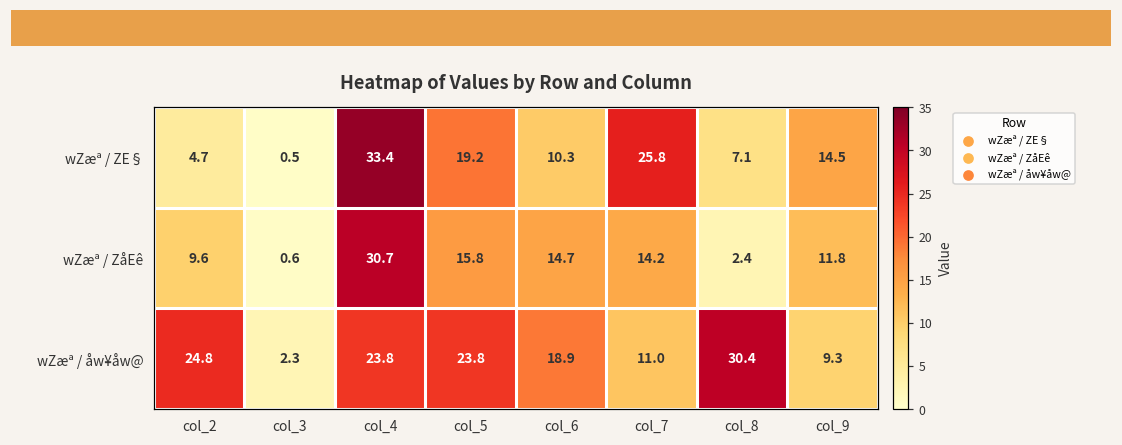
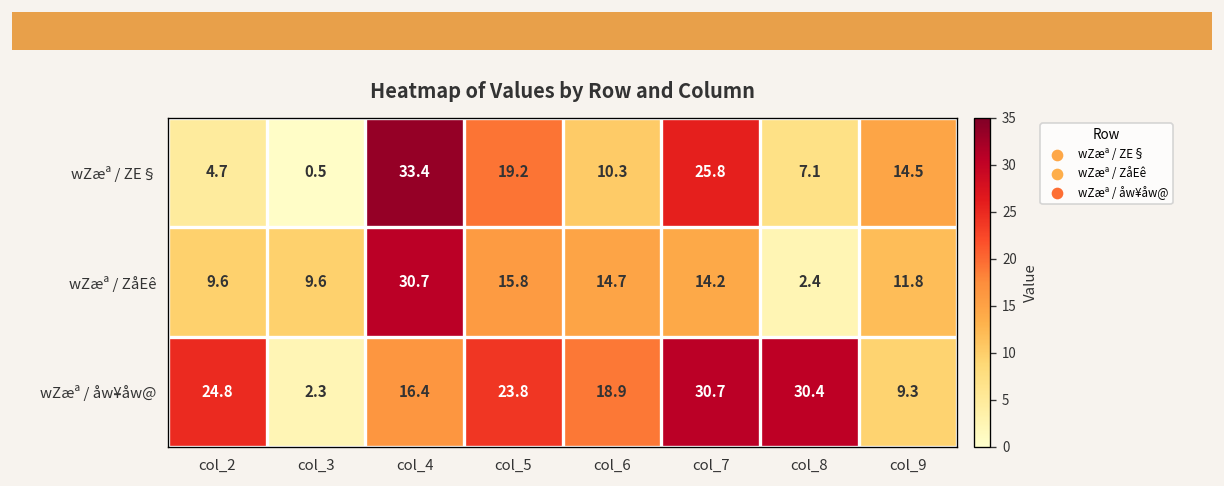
  {
    "wZæª / ZE§": {
      "col_2": 4.7,
      "col_3": 0.5,
      "col_4": 33.4,
      "col_5": 19.2,
      "col_6": 10.3,
      "col_7": 25.8,
      "col_8": 7.1,
      "col_9": 14.5
    },
    "wZæª / ZåEê": {
      "col_2": 9.6,
-     "col_3": 0.6,
+     "col_3": 9.6,
      "col_4": 30.7,
      "col_5": 15.8,
      "col_6": 14.7,
      "col_7": 14.2,
      "col_8": 2.4,
      "col_9": 11.8
    },
    "wZæª / åw¥åw@": {
      "col_2": 24.8,
      "col_3": 2.3,
-     "col_4": 23.8,
+     "col_4": 16.4,
      "col_5": 23.8,
      "col_6": 18.9,
-     "col_7": 11.0,
+     "col_7": 30.7,
      "col_8": 30.4,
      "col_9": 9.3
    }
  }
